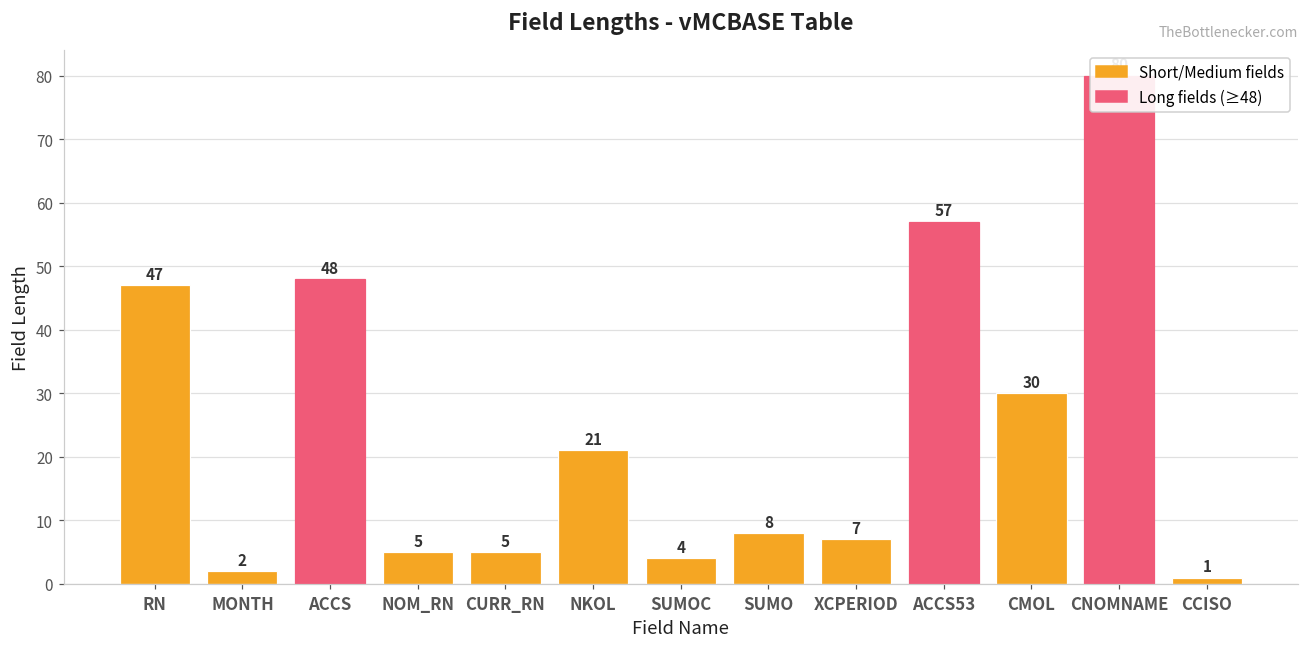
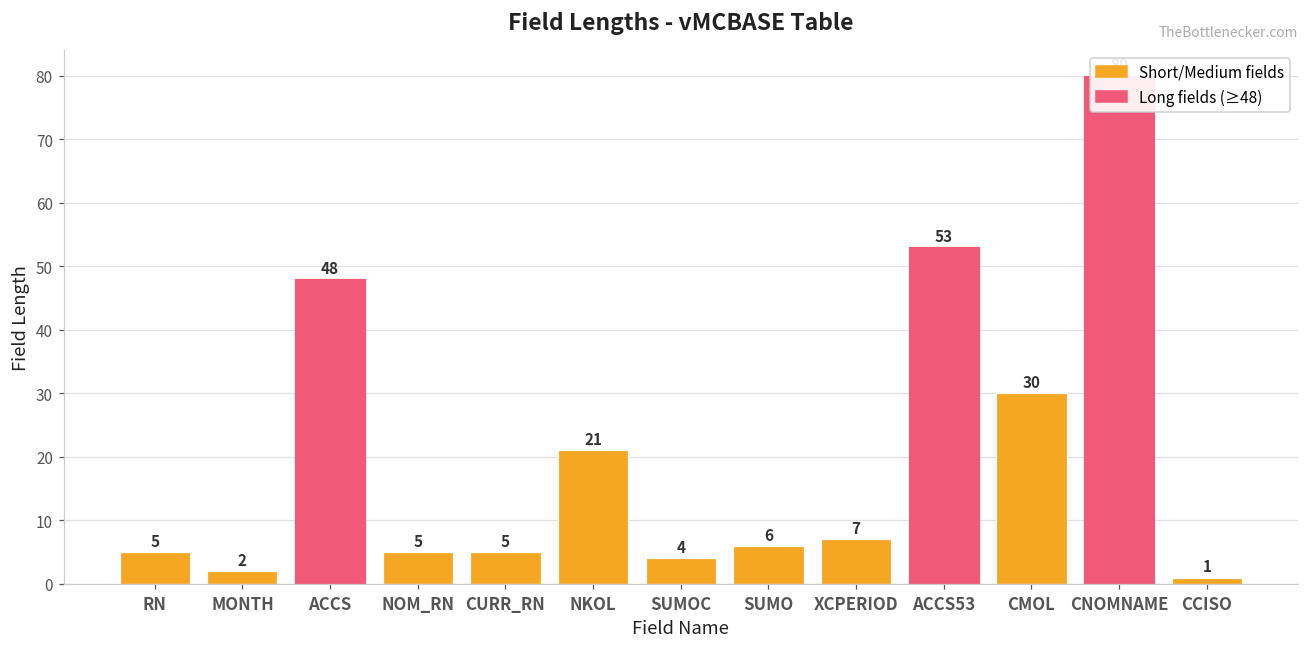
  {
-   "RN": 47,
+   "RN": 5,
    "MONTH": 2,
    "ACCS": 48,
    "NOM_RN": 5,
    "CURR_RN": 5,
    "NKOL": 21,
    "SUMOC": 4,
-   "SUMO": 8,
+   "SUMO": 6,
    "XCPERIOD": 7,
-   "ACCS53": 57,
+   "ACCS53": 53,
    "CMOL": 30,
    "CCISO": 1
  }
